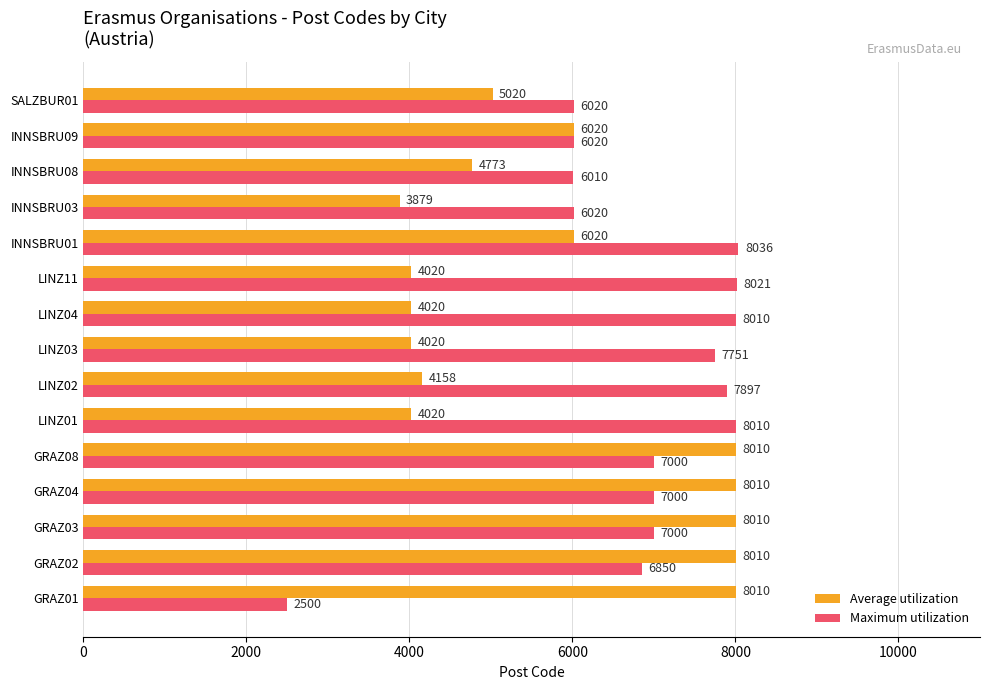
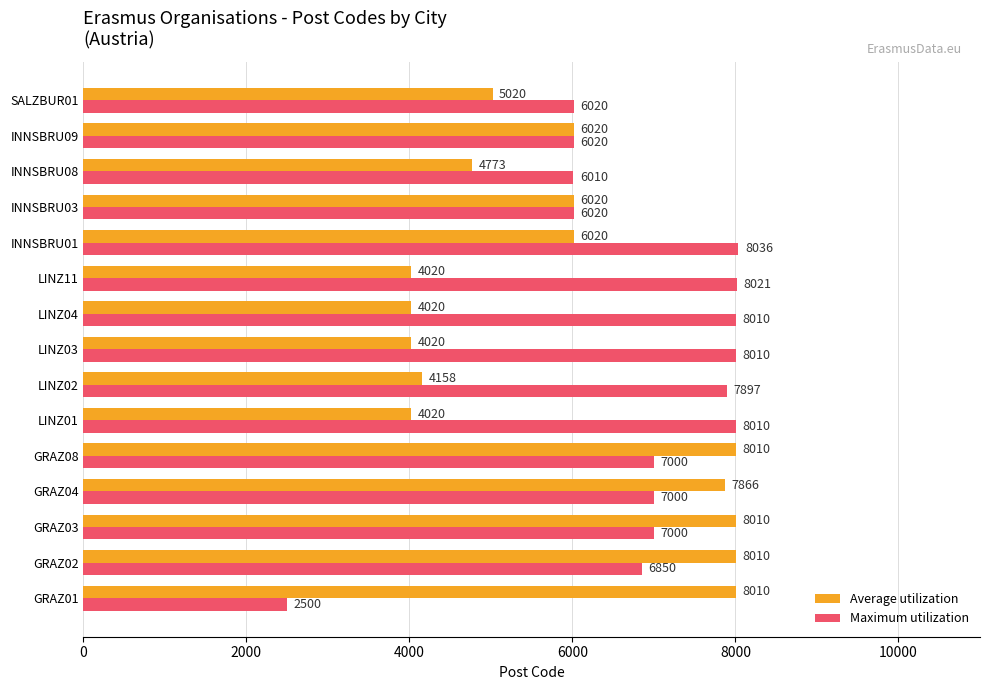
  {
    "Average utilization": {
      "SALZBUR01": 5020,
      "INNSBRU09": 6020,
      "INNSBRU08": 4773,
-     "INNSBRU03": 3879,
+     "INNSBRU03": 6020,
      "INNSBRU01": 6020,
      "LINZ11": 4020,
      "LINZ04": 4020,
      "LINZ03": 4020,
      "LINZ02": 4158,
      "LINZ01": 4020,
      "GRAZ08": 8010,
-     "GRAZ04": 8010,
+     "GRAZ04": 7866,
      "GRAZ03": 8010,
      "GRAZ02": 8010,
      "GRAZ01": 8010
    },
    "Maximum utilization": {
      "SALZBUR01": 6020,
      "INNSBRU09": 6020,
      "INNSBRU08": 6010,
      "INNSBRU03": 6020,
      "INNSBRU01": 8036,
      "LINZ11": 8021,
      "LINZ04": 8010,
-     "LINZ03": 7751,
+     "LINZ03": 8010,
      "LINZ02": 7897,
      "LINZ01": 8010,
      "GRAZ08": 7000,
      "GRAZ04": 7000,
      "GRAZ03": 7000,
      "GRAZ02": 6850,
      "GRAZ01": 2500
    }
  }
